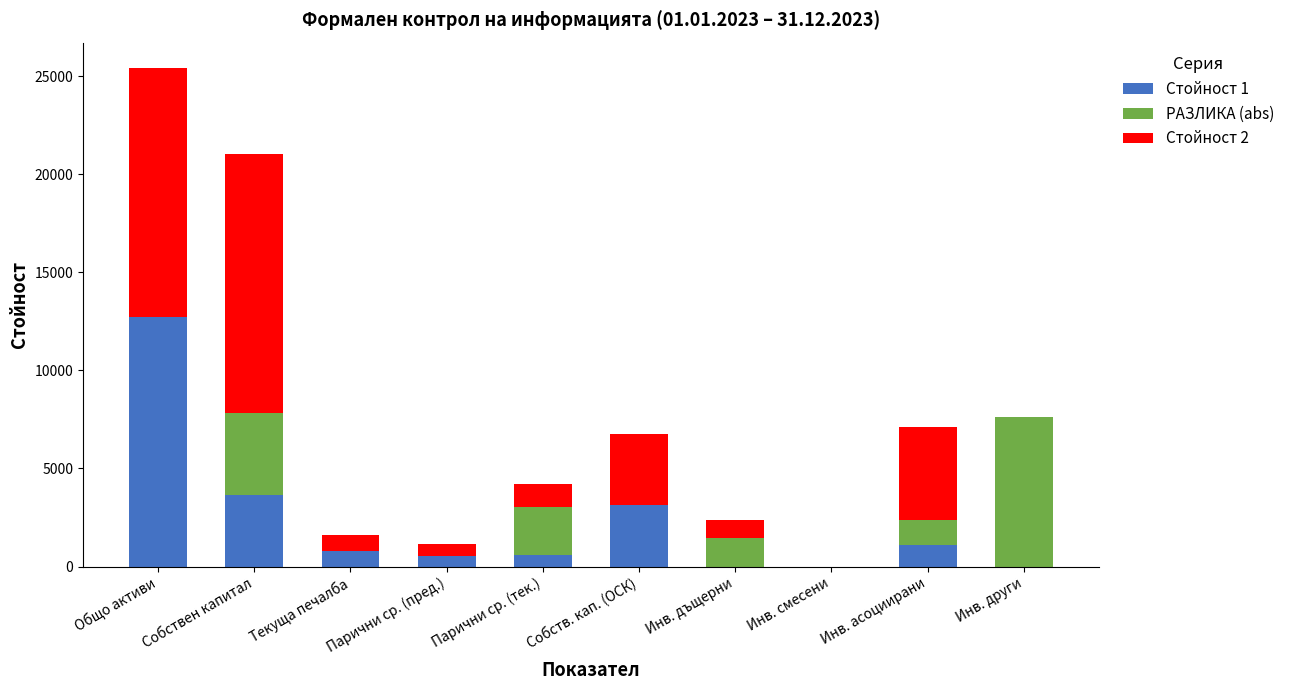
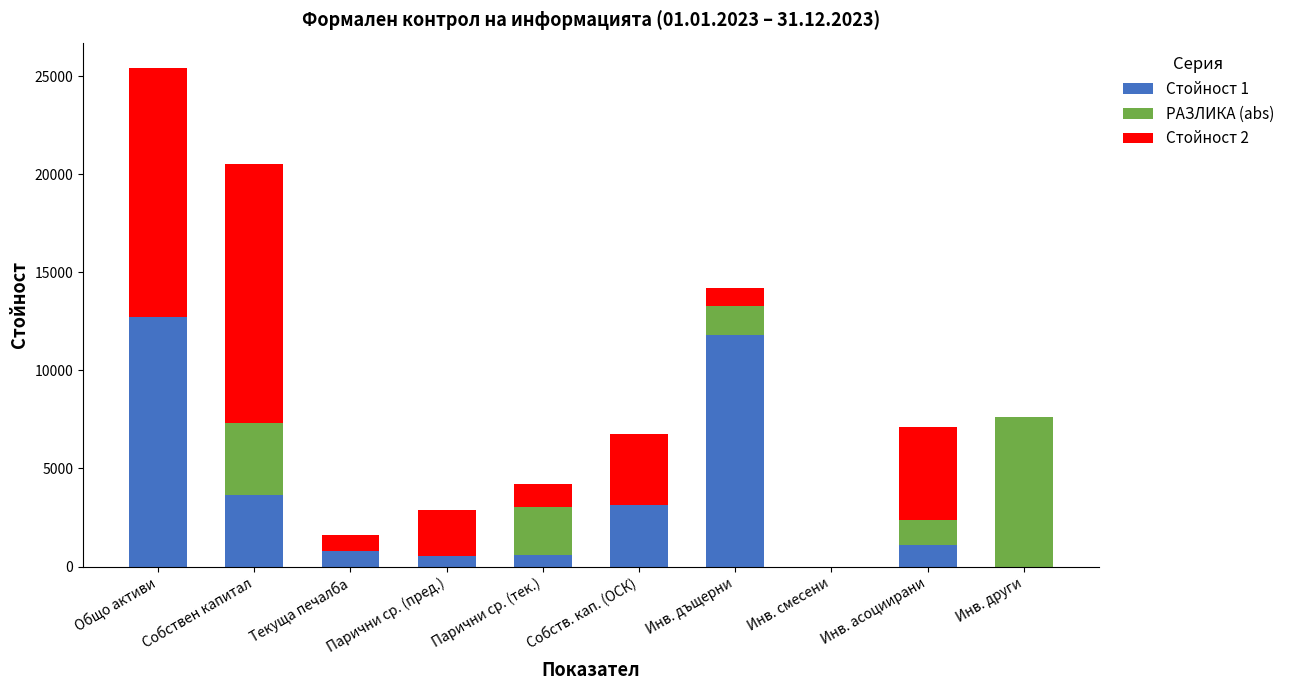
  {
    "Стойност 1": {
      "Общо активи": 12700,
      "Собствен капитал": 3700,
      "Текуща печалба": 800,
      "Парични ср. (пред.)": 600,
      "Парични ср. (тек.)": 600,
      "Собств. кап. (ОСК)": 3100,
-     "Инв. дъщерни": 0,
+     "Инв. дъщерни": 11800,
      "Инв. смесени": 0,
      "Инв. асоциирани": 1100,
      "Инв. други": 0
    },
    "РАЗЛИКА (abs)": {
      "Общо активи": 0,
-     "Собствен капитал": 4200,
+     "Собствен капитал": 3600,
      "Текуща печалба": 0,
      "Парични ср. (пред.)": 0,
      "Парични ср. (тек.)": 2500,
      "Собств. кап. (ОСК)": 0,
      "Инв. дъщерни": 1500,
      "Инв. смесени": 0,
      "Инв. асоциирани": 1300,
      "Инв. други": 7600
    },
    "Стойност 2": {
      "Общо активи": 12700,
      "Собствен капитал": 13200,
      "Текуща печалба": 800,
-     "Парични ср. (пред.)": 600,
+     "Парични ср. (пред.)": 2300,
      "Парични ср. (тек.)": 1200,
      "Собств. кап. (ОСК)": 3700,
      "Инв. дъщерни": 900,
      "Инв. смесени": 0,
      "Инв. асоциирани": 4700,
      "Инв. други": 0
    }
  }
